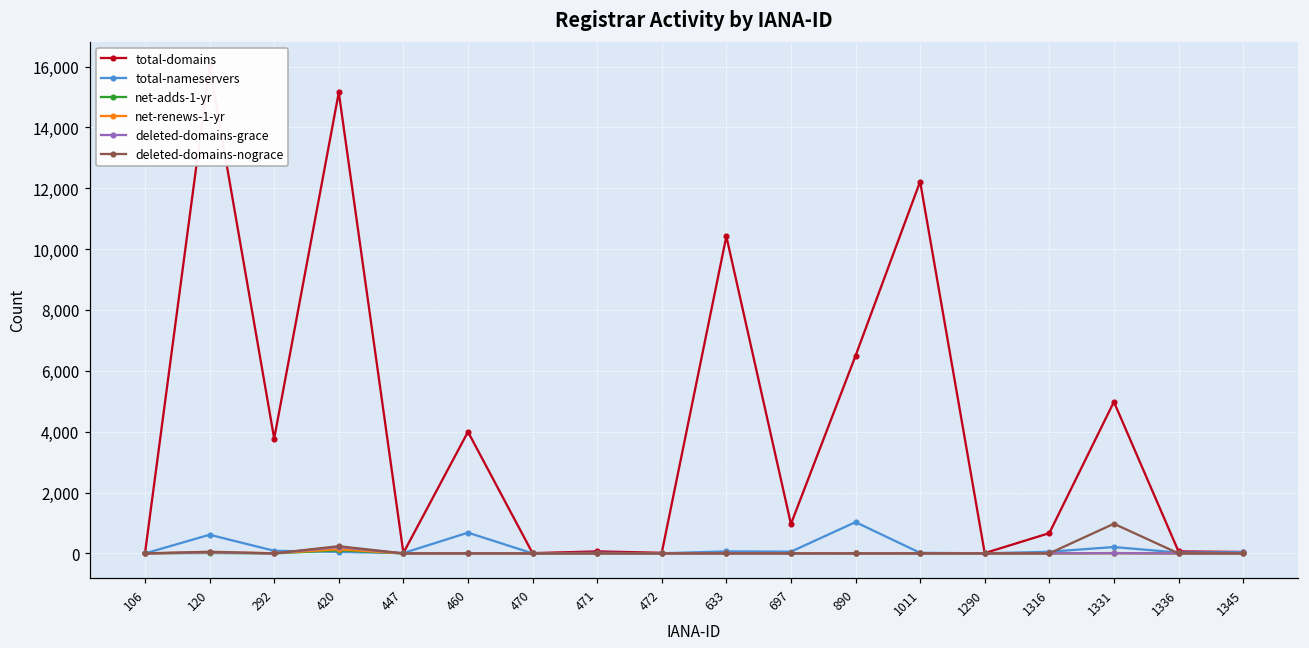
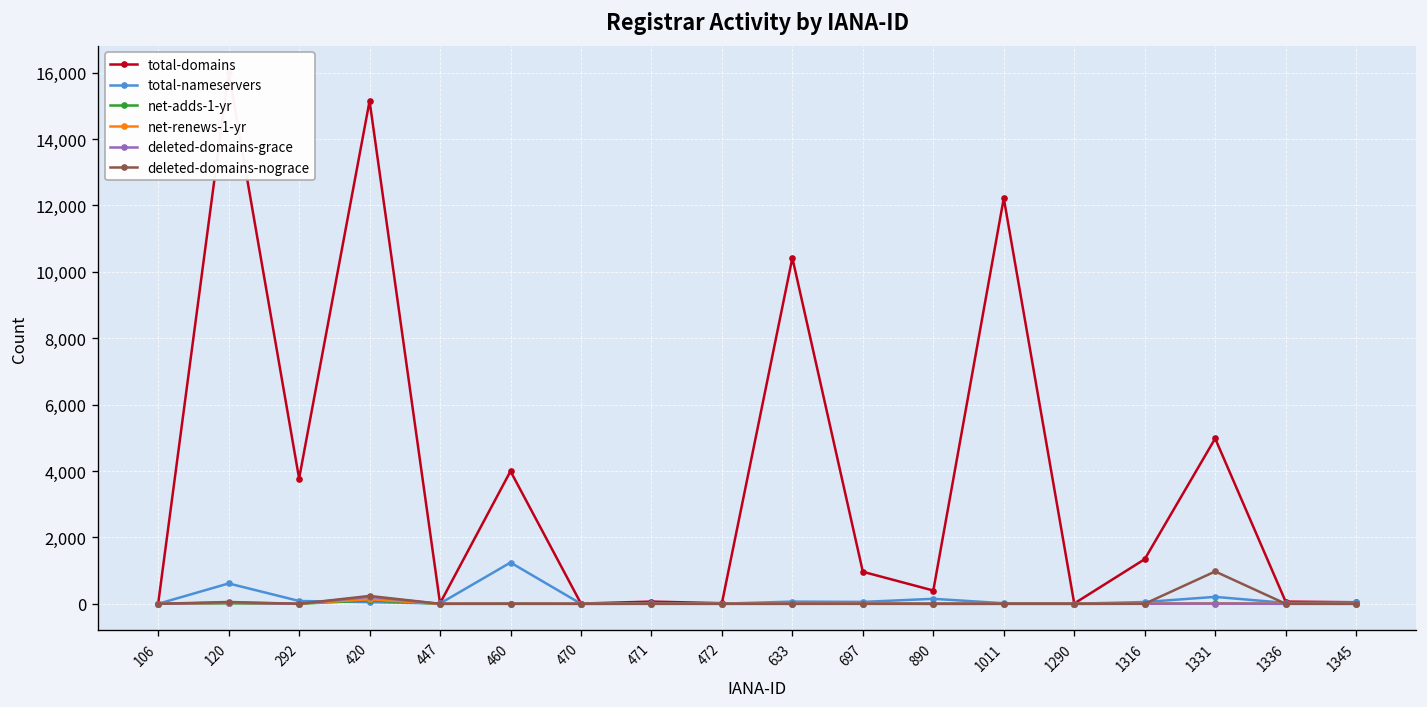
  {
    "total-domains": {
      "292": "3,800",
      "420": "15,100",
      "460": "4,000",
      "633": "10,400",
      "697": "1,000",
-     "890": "6,500",
+     "890": "400",
      "1011": "12,200",
-     "1316": "700",
+     "1316": "1,300",
      "1331": "5,000"
    },
    "total-nameservers": {
      "120": "600",
-     "460": "700",
-     "890": "1,000",
+     "460": "1,200",
+     "890": "200",
      "1331": "200"
    },
    "deleted-domains-nograce": {
      "1331": "1,000"
    }
  }
